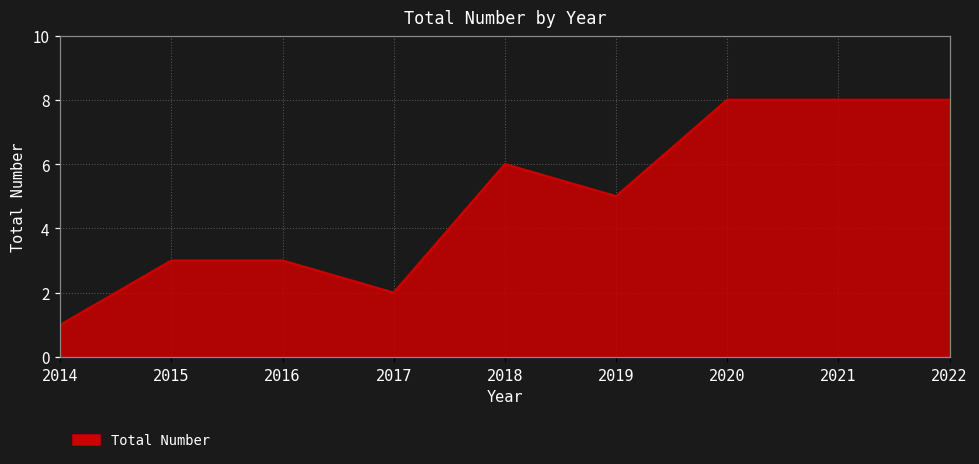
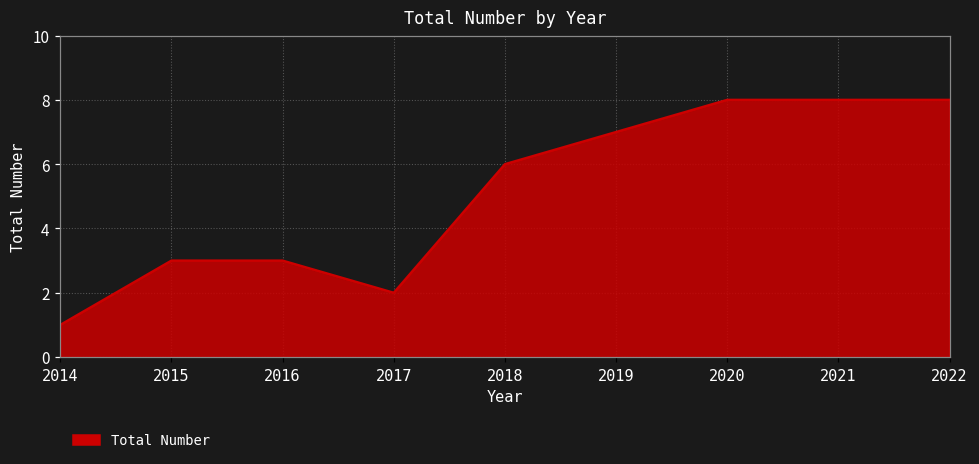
  {
    "2014": 1,
    "2015": 3,
    "2016": 3,
    "2017": 2,
    "2018": 6,
-   "2019": 5,
+   "2019": 7,
    "2020": 8,
    "2021": 8,
    "2022": 8
  }
